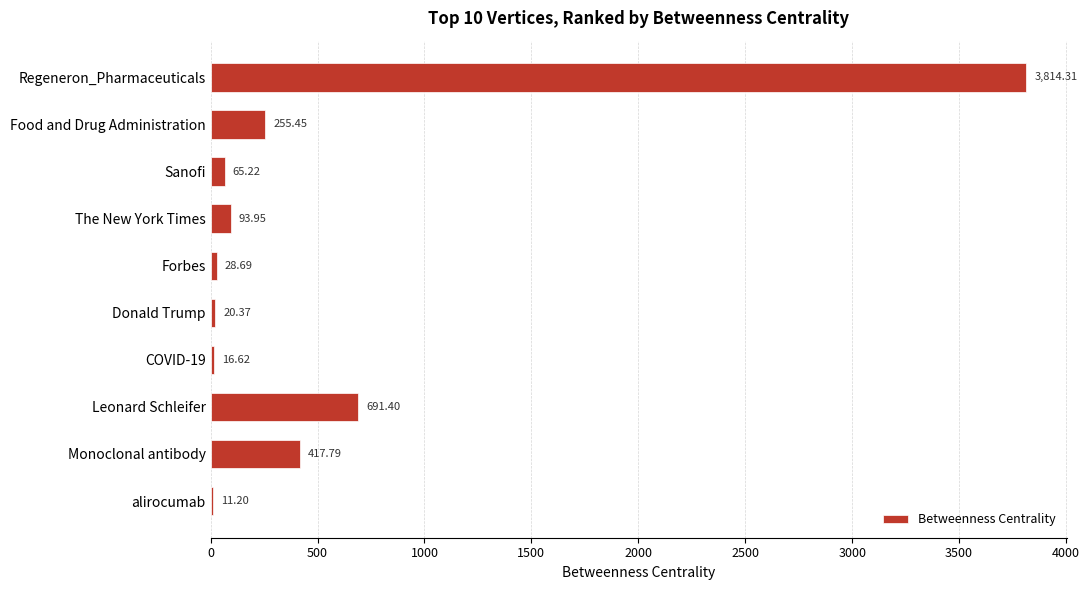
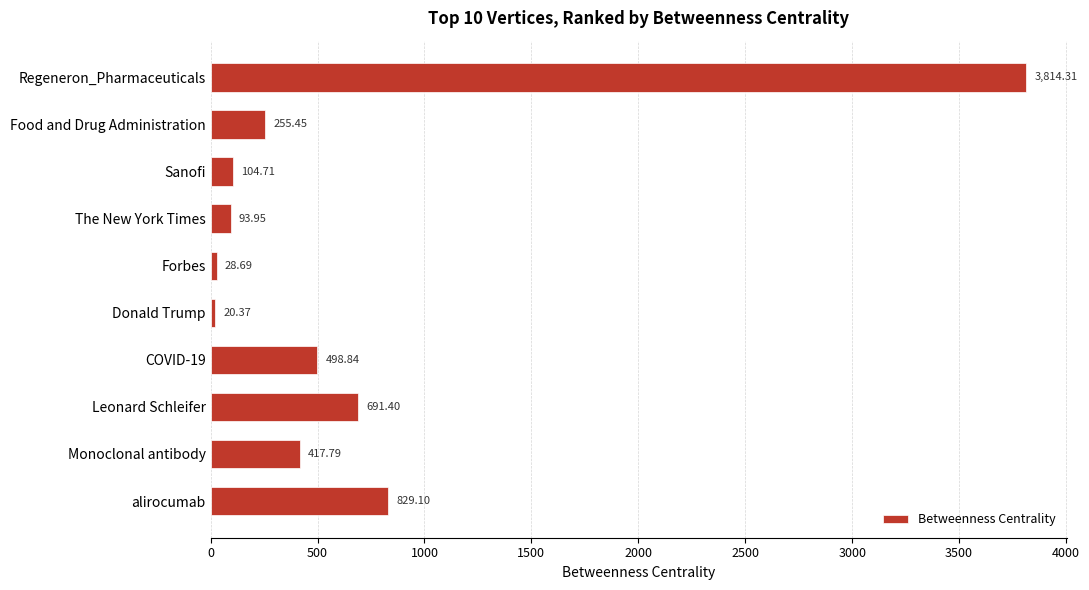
  {
    "Regeneron_Pharmaceuticals": "3,814.31",
    "Food and Drug Administration": "255.45",
-   "Sanofi": "65.22",
+   "Sanofi": "104.71",
    "The New York Times": "93.95",
    "Forbes": "28.69",
    "Donald Trump": "20.37",
-   "COVID-19": "16.62",
+   "COVID-19": "498.84",
    "Leonard Schleifer": "691.40",
    "Monoclonal antibody": "417.79",
-   "alirocumab": "11.20"
+   "alirocumab": "829.10"
  }
